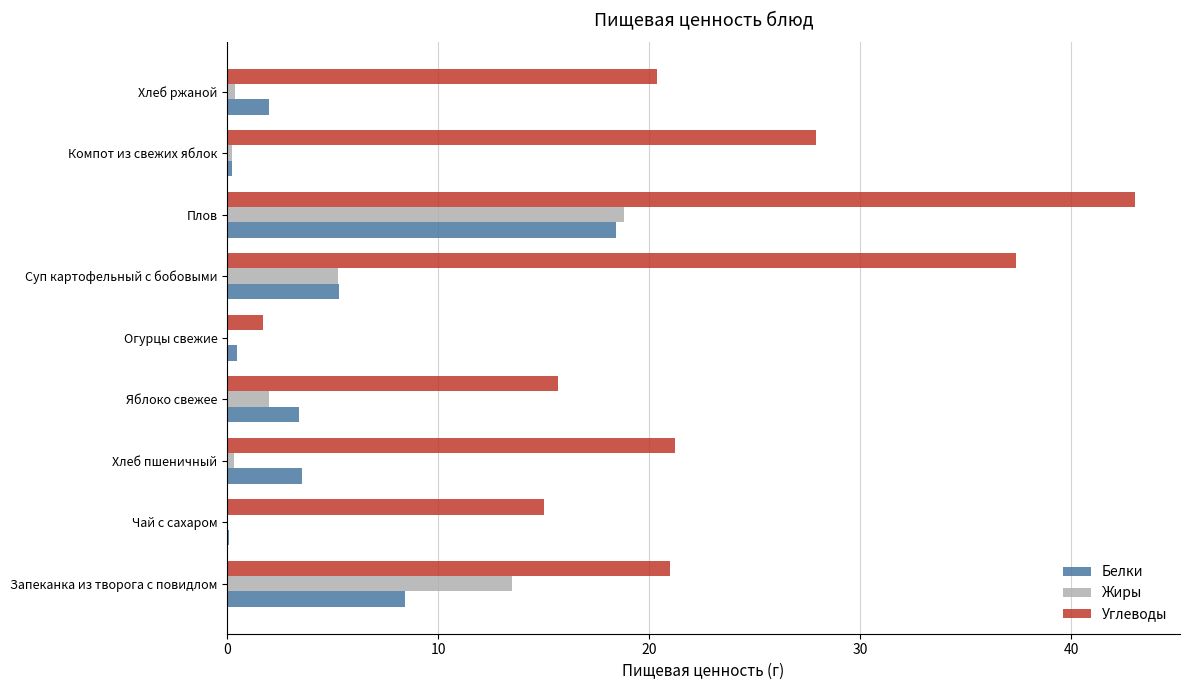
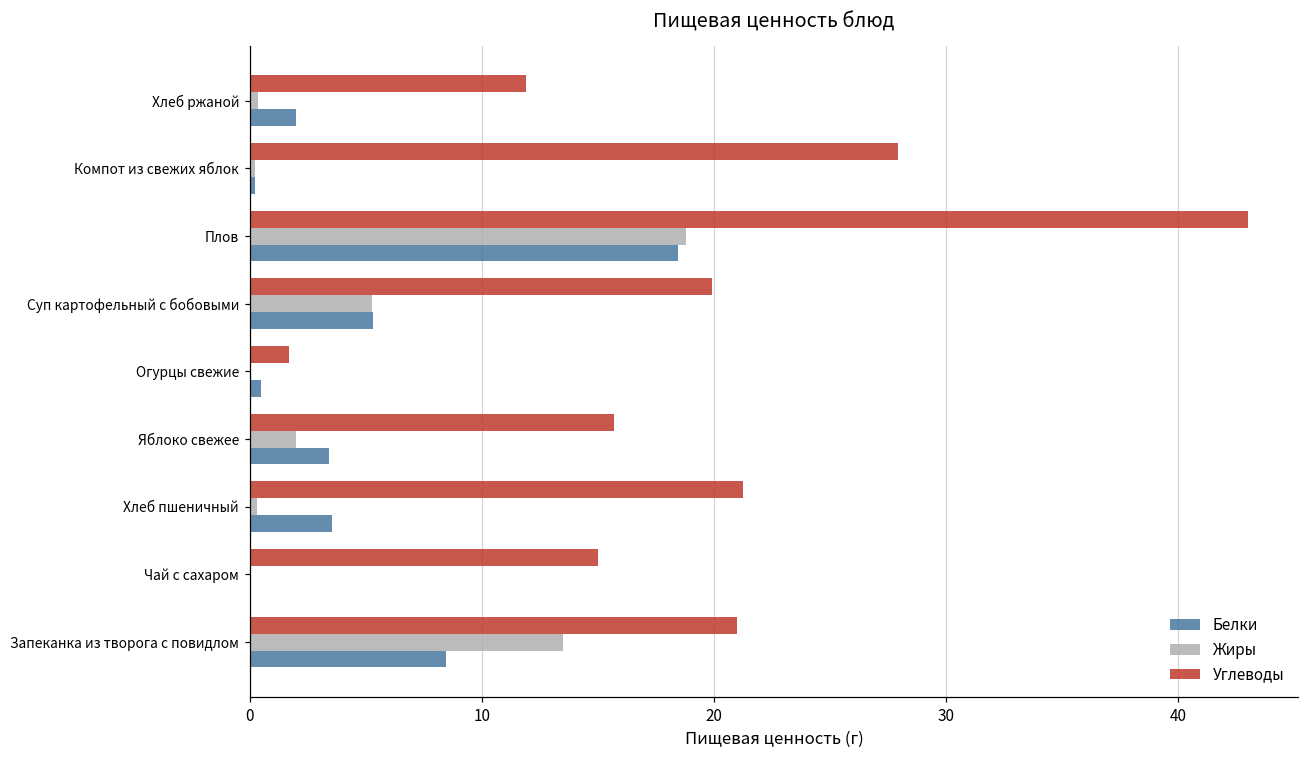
  {
    "Белки": {
      "Хлеб ржаной": 2.0,
      "Компот из свежих яблок": 0.2,
      "Плов": 18.5,
      "Суп картофельный с бобовыми": 5.3,
      "Огурцы свежие": 0.5,
      "Яблоко свежее": 3.4,
      "Хлеб пшеничный": 3.5,
      "Запеканка из творога с повидлом": 8.5
    },
    "Жиры": {
      "Хлеб ржаной": 0.4,
      "Компот из свежих яблок": 0.2,
      "Плов": 18.8,
      "Суп картофельный с бобовыми": 5.3,
      "Огурцы свежие": 0.0,
      "Яблоко свежее": 2.0,
      "Хлеб пшеничный": 0.3,
      "Запеканка из творога с повидлом": 13.5
    },
    "Углеводы": {
-     "Хлеб ржаной": 20.4,
+     "Хлеб ржаной": 11.9,
      "Компот из свежих яблок": 27.9,
      "Плов": 43.0,
-     "Суп картофельный с бобовыми": 37.4,
+     "Суп картофельный с бобовыми": 19.9,
      "Огурцы свежие": 1.7,
      "Яблоко свежее": 15.7,
      "Хлеб пшеничный": 21.2,
      "Чай с сахаром": 15.0,
      "Запеканка из творога с повидлом": 21.0
    }
  }
